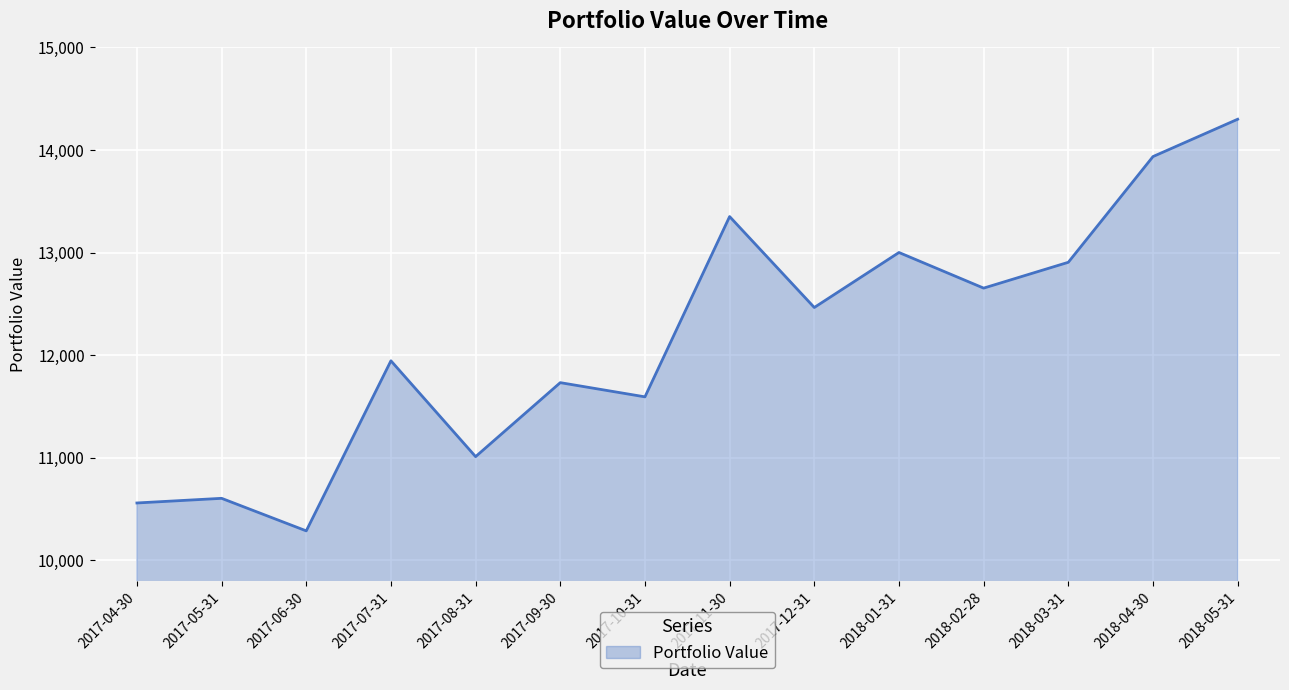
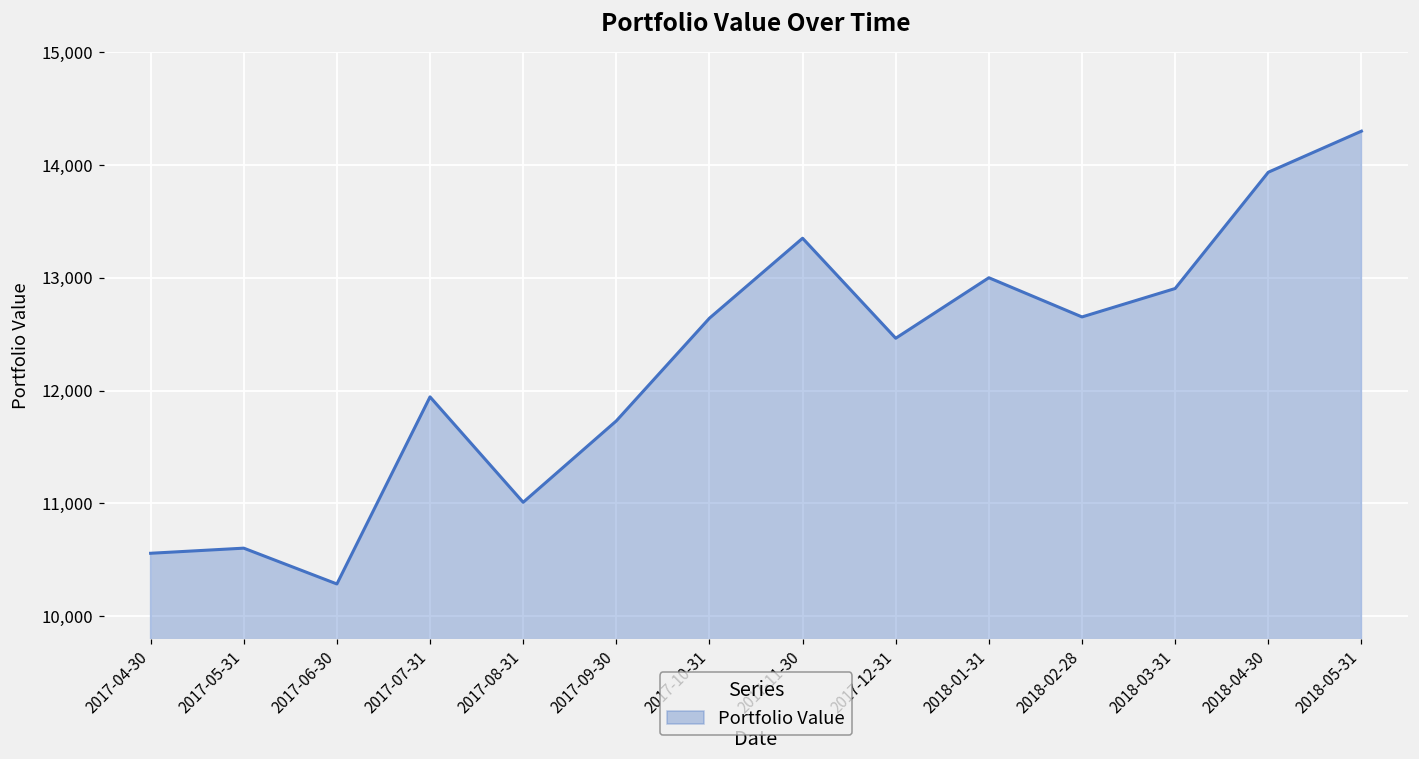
  {
    "2017-04-30": "10,560",
    "2017-05-31": "10,600",
    "2017-06-30": "10,290",
    "2017-07-31": "11,940",
    "2017-08-31": "11,010",
    "2017-09-30": "11,730",
-   "2017-10-31": "11,590",
+   "2017-10-31": "12,640",
    "2017-11-30": "13,350",
    "2017-12-31": "12,460",
    "2018-01-31": "13,000",
    "2018-02-28": "12,650",
    "2018-03-31": "12,900",
    "2018-04-30": "13,940",
    "2018-05-31": "14,300"
  }
